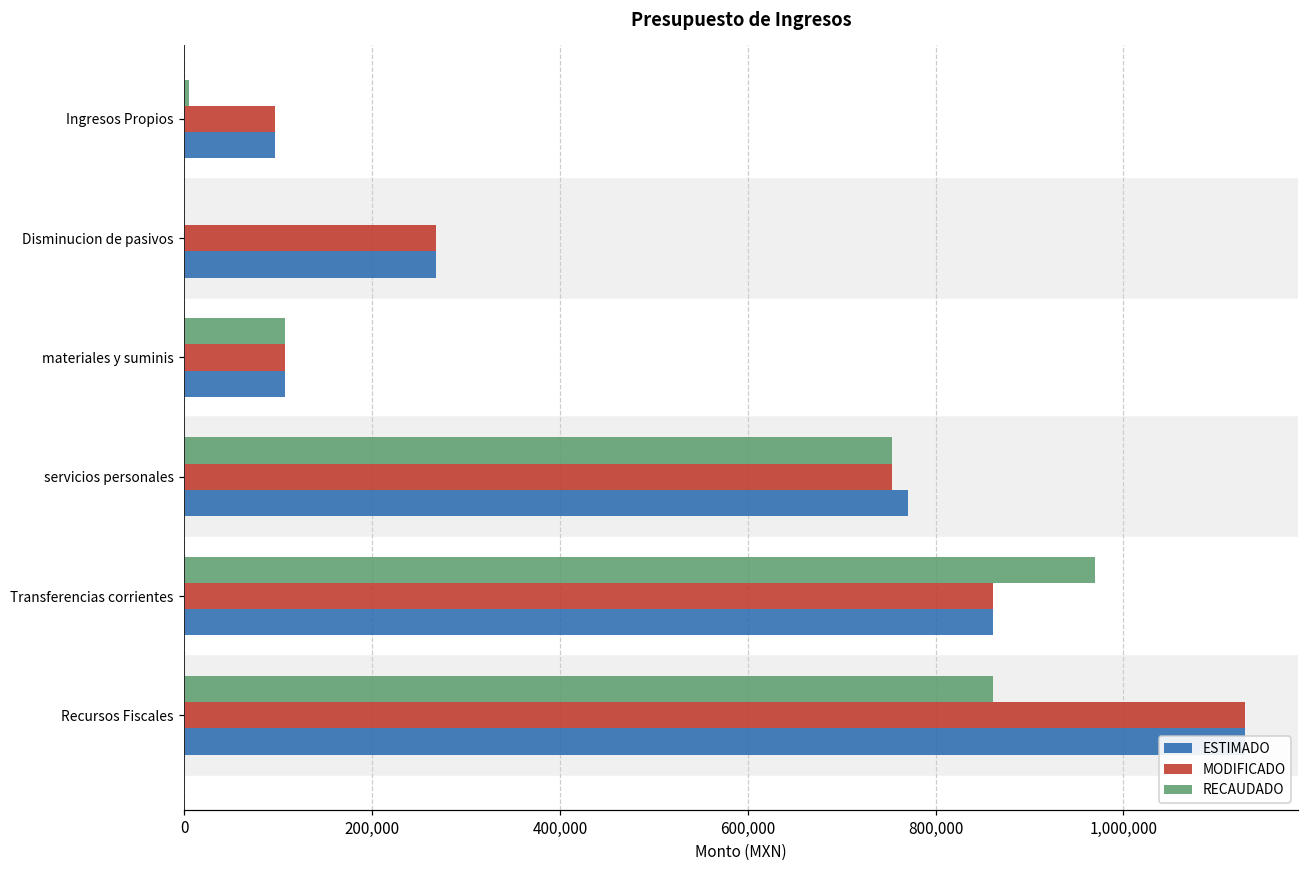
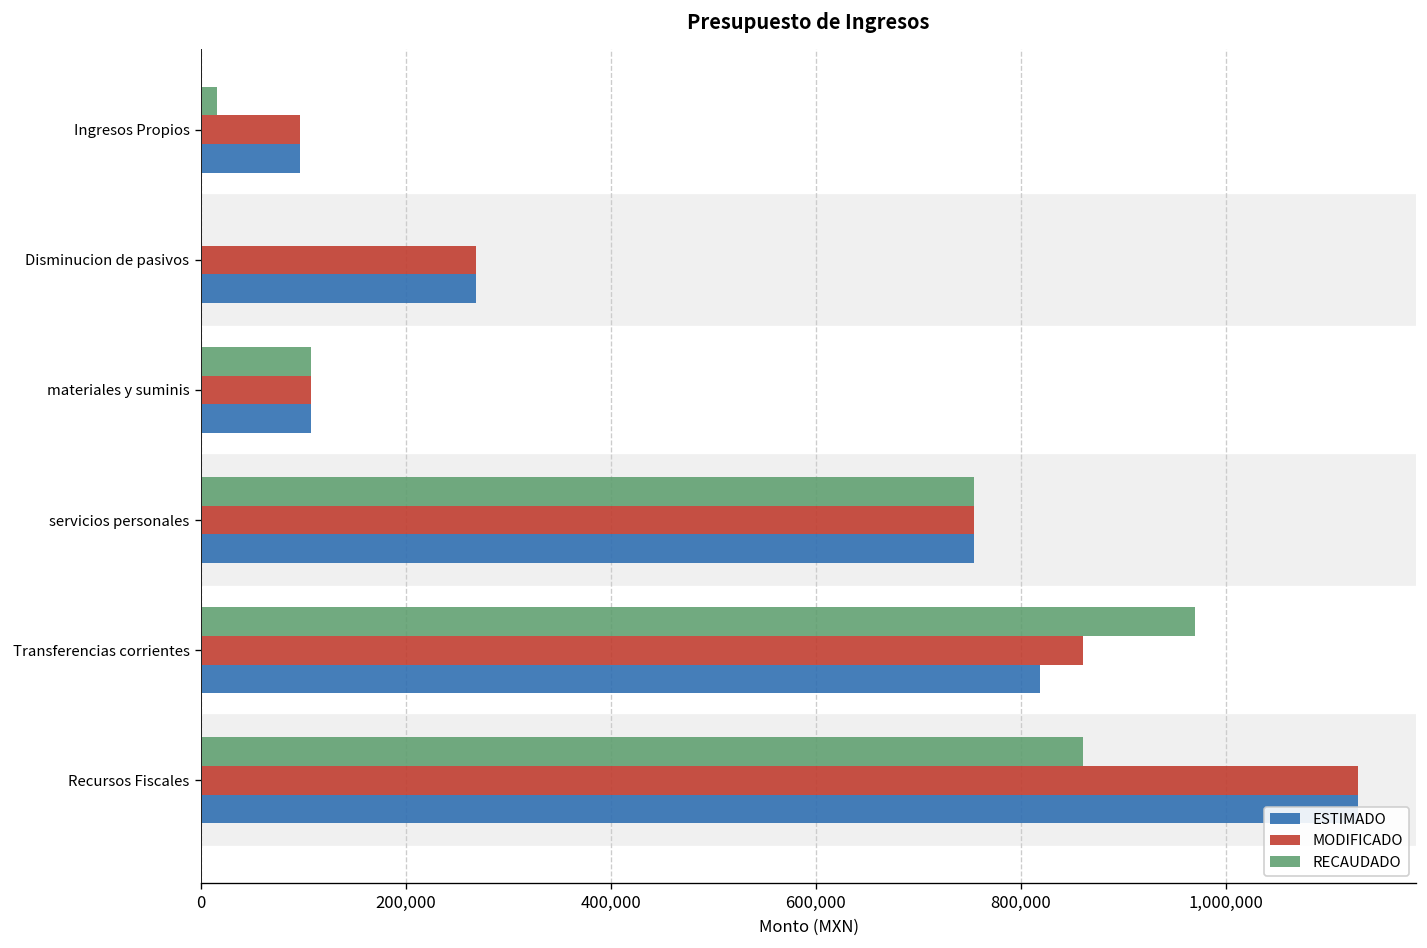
  {
    "ESTIMADO": {
      "Ingresos Propios": "100,000",
      "Disminucion de pasivos": "270,000",
      "materiales y suminis": "110,000",
-     "servicios personales": "770,000",
-     "Transferencias corrientes": "860,000"
+     "servicios personales": "750,000",
+     "Transferencias corrientes": "820,000"
    },
    "MODIFICADO": {
      "Ingresos Propios": "100,000",
      "Disminucion de pasivos": "270,000",
      "materiales y suminis": "110,000",
      "servicios personales": "750,000",
      "Transferencias corrientes": "860,000",
      "Recursos Fiscales": "1,130,000"
    },
    "RECAUDADO": {
-     "Ingresos Propios": "10,000",
+     "Ingresos Propios": "20,000",
      "Disminucion de pasivos": "0",
      "materiales y suminis": "110,000",
      "servicios personales": "750,000",
      "Transferencias corrientes": "970,000",
      "Recursos Fiscales": "860,000"
    }
  }
